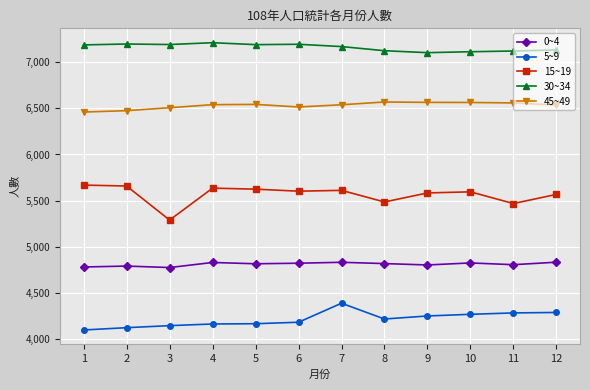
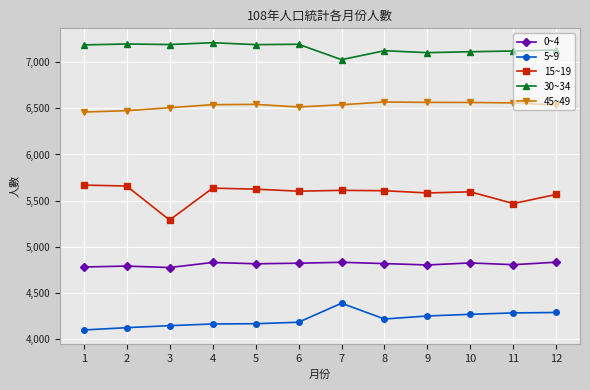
  {
    "0~4": {
      "1": "4,800",
      "2": "4,800",
      "3": "4,800",
      "4": "4,800",
      "5": "4,800",
      "6": "4,800",
      "7": "4,800",
      "8": "4,800",
      "9": "4,800",
      "10": "4,800",
      "11": "4,800",
      "12": "4,800"
    },
    "5~9": {
      "1": "4,100",
      "2": "4,100",
      "3": "4,100",
      "4": "4,200",
      "5": "4,200",
      "6": "4,200",
      "7": "4,400",
      "8": "4,200",
      "9": "4,200",
      "10": "4,300",
      "11": "4,300",
      "12": "4,300"
    },
    "15~19": {
      "1": "5,700",
      "2": "5,700",
      "3": "5,300",
      "4": "5,600",
      "5": "5,600",
      "6": "5,600",
      "7": "5,600",
-     "8": "5,500",
+     "8": "5,600",
      "9": "5,600",
      "10": "5,600",
      "11": "5,500",
      "12": "5,600"
    },
    "30~34": {
      "1": "7,200",
      "2": "7,200",
      "3": "7,200",
      "4": "7,200",
      "5": "7,200",
      "6": "7,200",
-     "7": "7,200",
+     "7": "7,000",
      "8": "7,100",
      "9": "7,100",
      "10": "7,100"
    },
    "45~49": {
      "1": "6,500",
      "2": "6,500",
      "3": "6,500",
      "4": "6,500",
      "5": "6,500",
      "6": "6,500",
      "7": "6,500",
      "8": "6,600",
      "9": "6,600",
      "10": "6,600"
    }
  }
